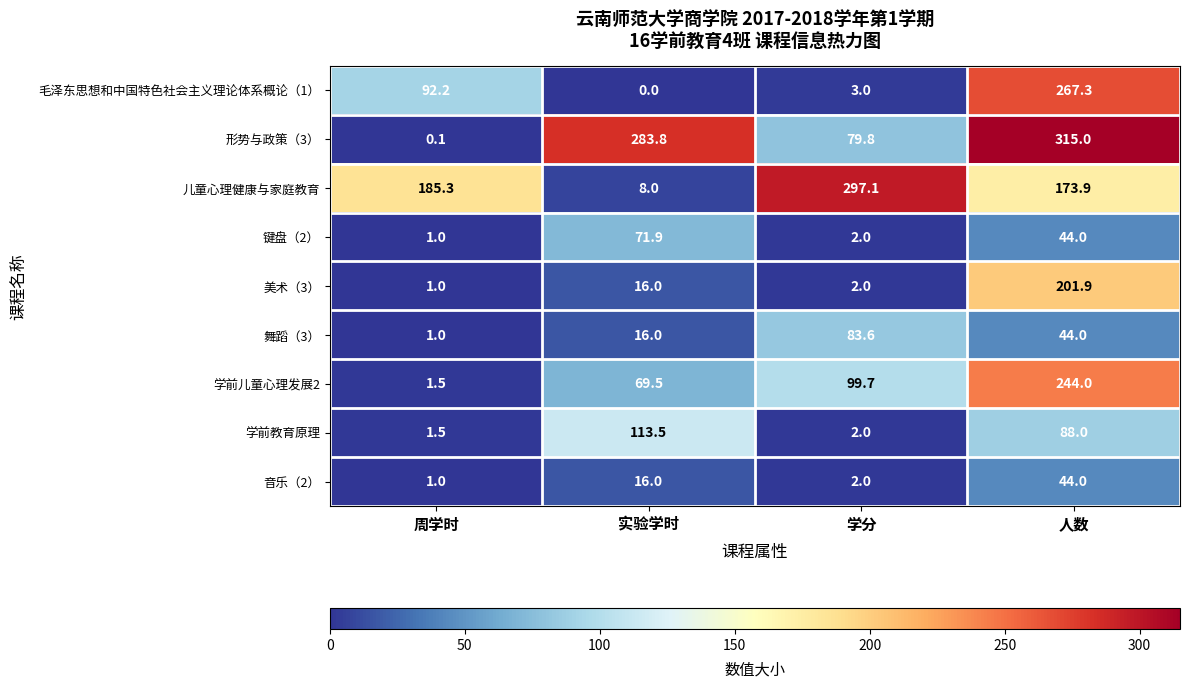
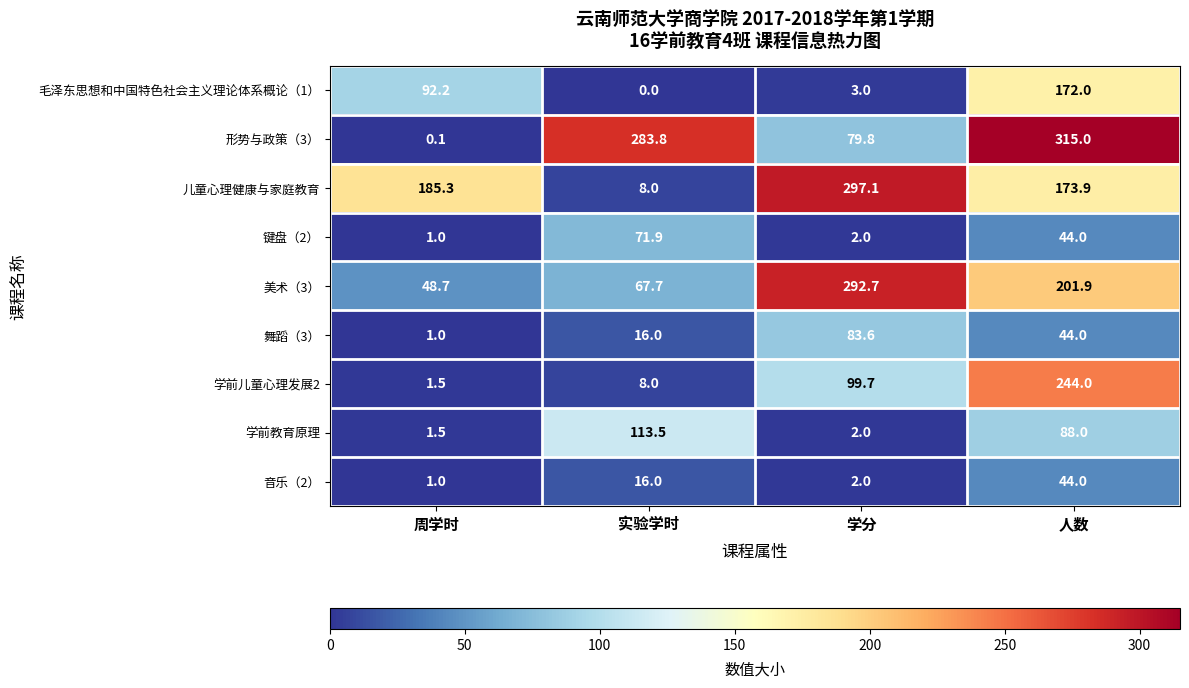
  {
    "毛泽东思想和中国特色社会主义理论体系概论（1）": {
      "周学时": 92.2,
      "实验学时": 0.0,
      "学分": 3.0,
-     "人数": 267.3
+     "人数": 172.0
    },
    "形势与政策（3）": {
      "周学时": 0.1,
      "实验学时": 283.8,
      "学分": 79.8,
      "人数": 315.0
    },
    "儿童心理健康与家庭教育": {
      "周学时": 185.3,
      "实验学时": 8.0,
      "学分": 297.1,
      "人数": 173.9
    },
    "键盘（2）": {
      "周学时": 1.0,
      "实验学时": 71.9,
      "学分": 2.0,
      "人数": 44.0
    },
    "美术（3）": {
-     "周学时": 1.0,
-     "实验学时": 16.0,
-     "学分": 2.0,
+     "周学时": 48.7,
+     "实验学时": 67.7,
+     "学分": 292.7,
      "人数": 201.9
    },
    "舞蹈（3）": {
      "周学时": 1.0,
      "实验学时": 16.0,
      "学分": 83.6,
      "人数": 44.0
    },
    "学前儿童心理发展2": {
      "周学时": 1.5,
-     "实验学时": 69.5,
+     "实验学时": 8.0,
      "学分": 99.7,
      "人数": 244.0
    },
    "学前教育原理": {
      "周学时": 1.5,
      "实验学时": 113.5,
      "学分": 2.0,
      "人数": 88.0
    },
    "音乐（2）": {
      "周学时": 1.0,
      "实验学时": 16.0,
      "学分": 2.0,
      "人数": 44.0
    }
  }
